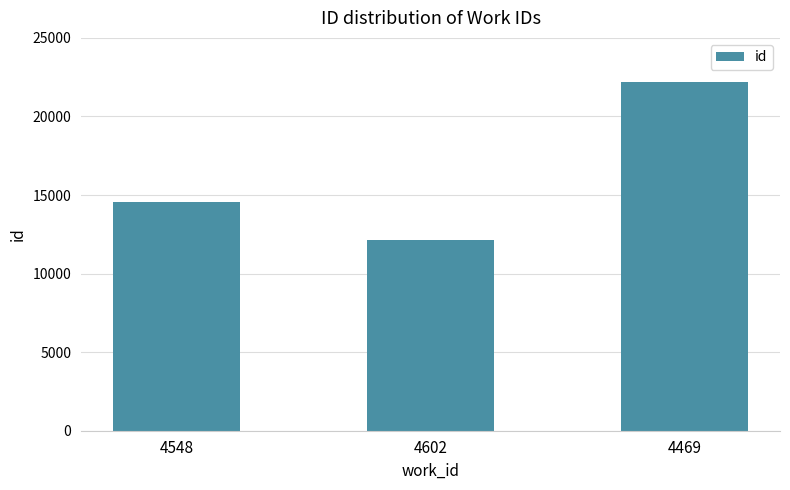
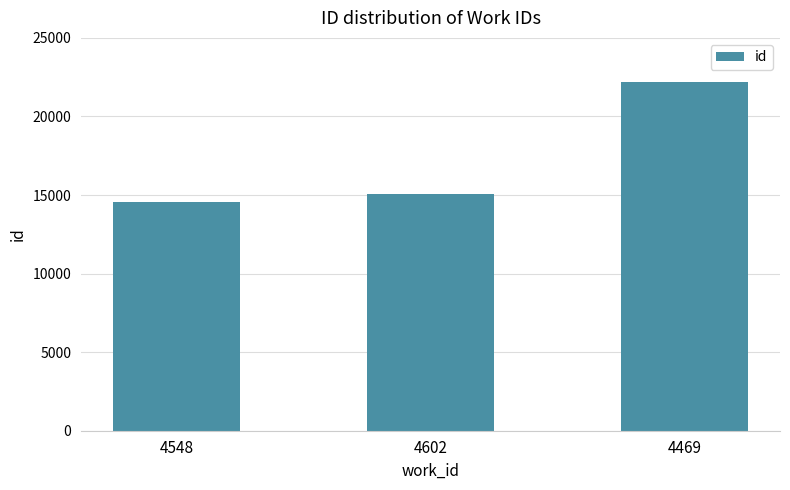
  {
    "4548": 14500,
-   "4602": 12100,
+   "4602": 15100,
    "4469": 22200
  }
